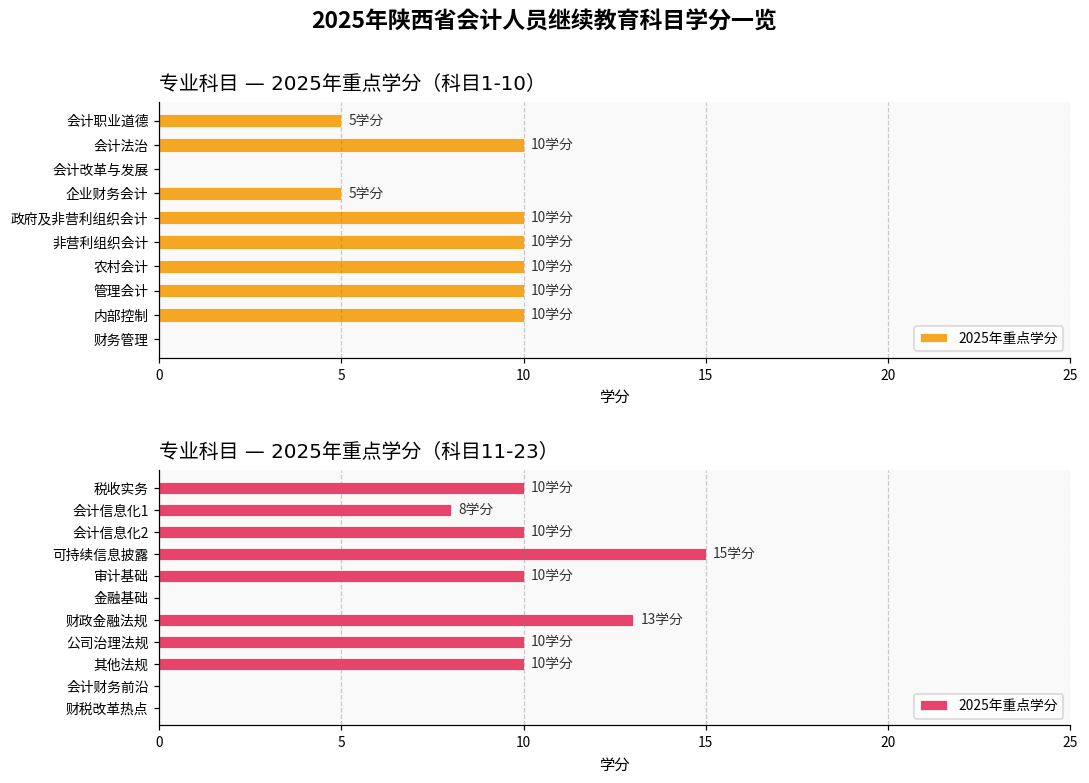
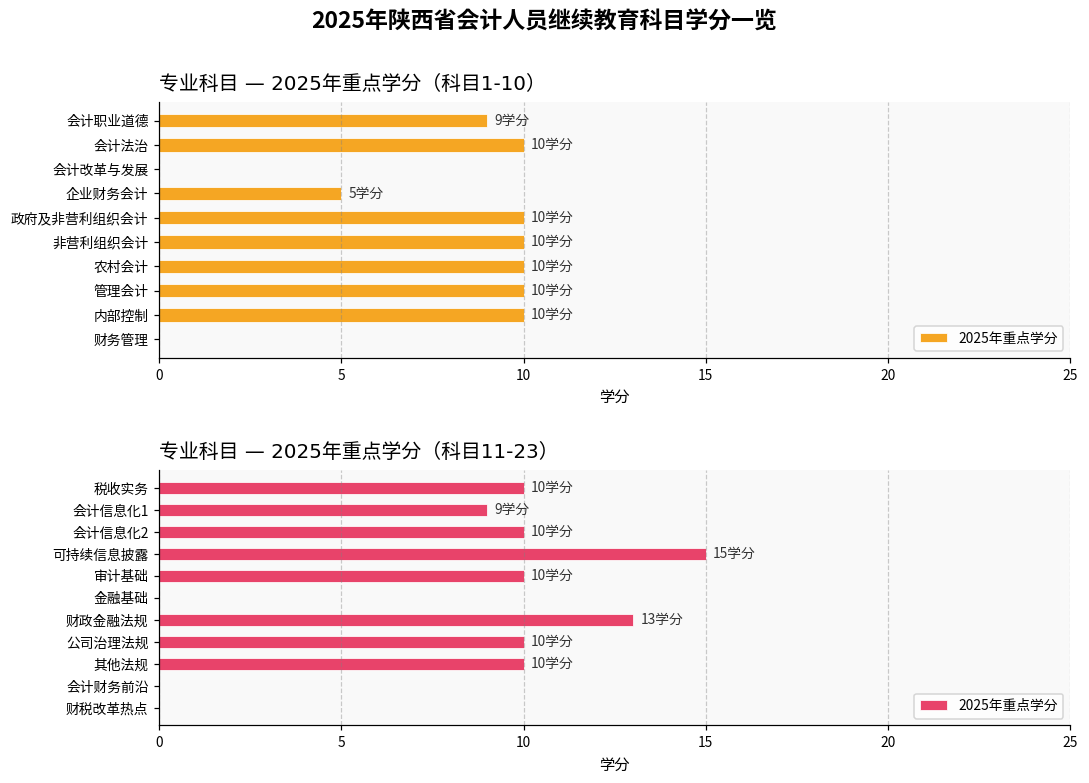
  {
    "专业科目 — 2025年重点学分（科目1-10）": {
-     "会计职业道德": 5,
+     "会计职业道德": 9,
      "会计法治": 10,
      "企业财务会计": 5,
      "政府及非营利组织会计": 10,
      "非营利组织会计": 10,
      "农村会计": 10,
      "管理会计": 10,
      "内部控制": 10
    },
    "专业科目 — 2025年重点学分（科目11-23）": {
      "税收实务": 10,
-     "会计信息化1": 8,
+     "会计信息化1": 9,
      "会计信息化2": 10,
      "可持续信息披露": 15,
      "审计基础": 10,
      "财政金融法规": 13,
      "公司治理法规": 10,
      "其他法规": 10
    }
  }
